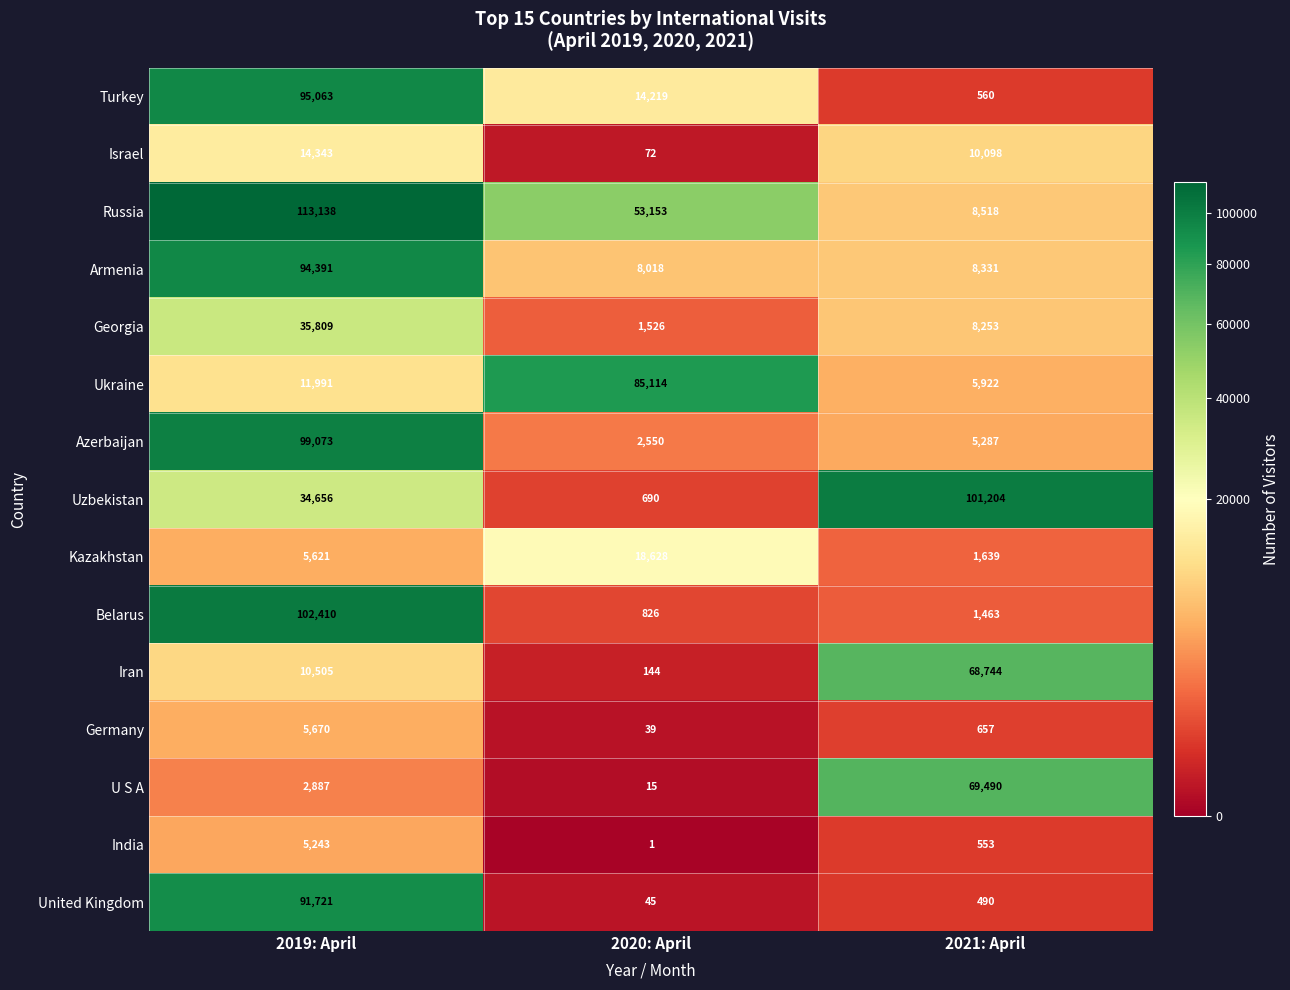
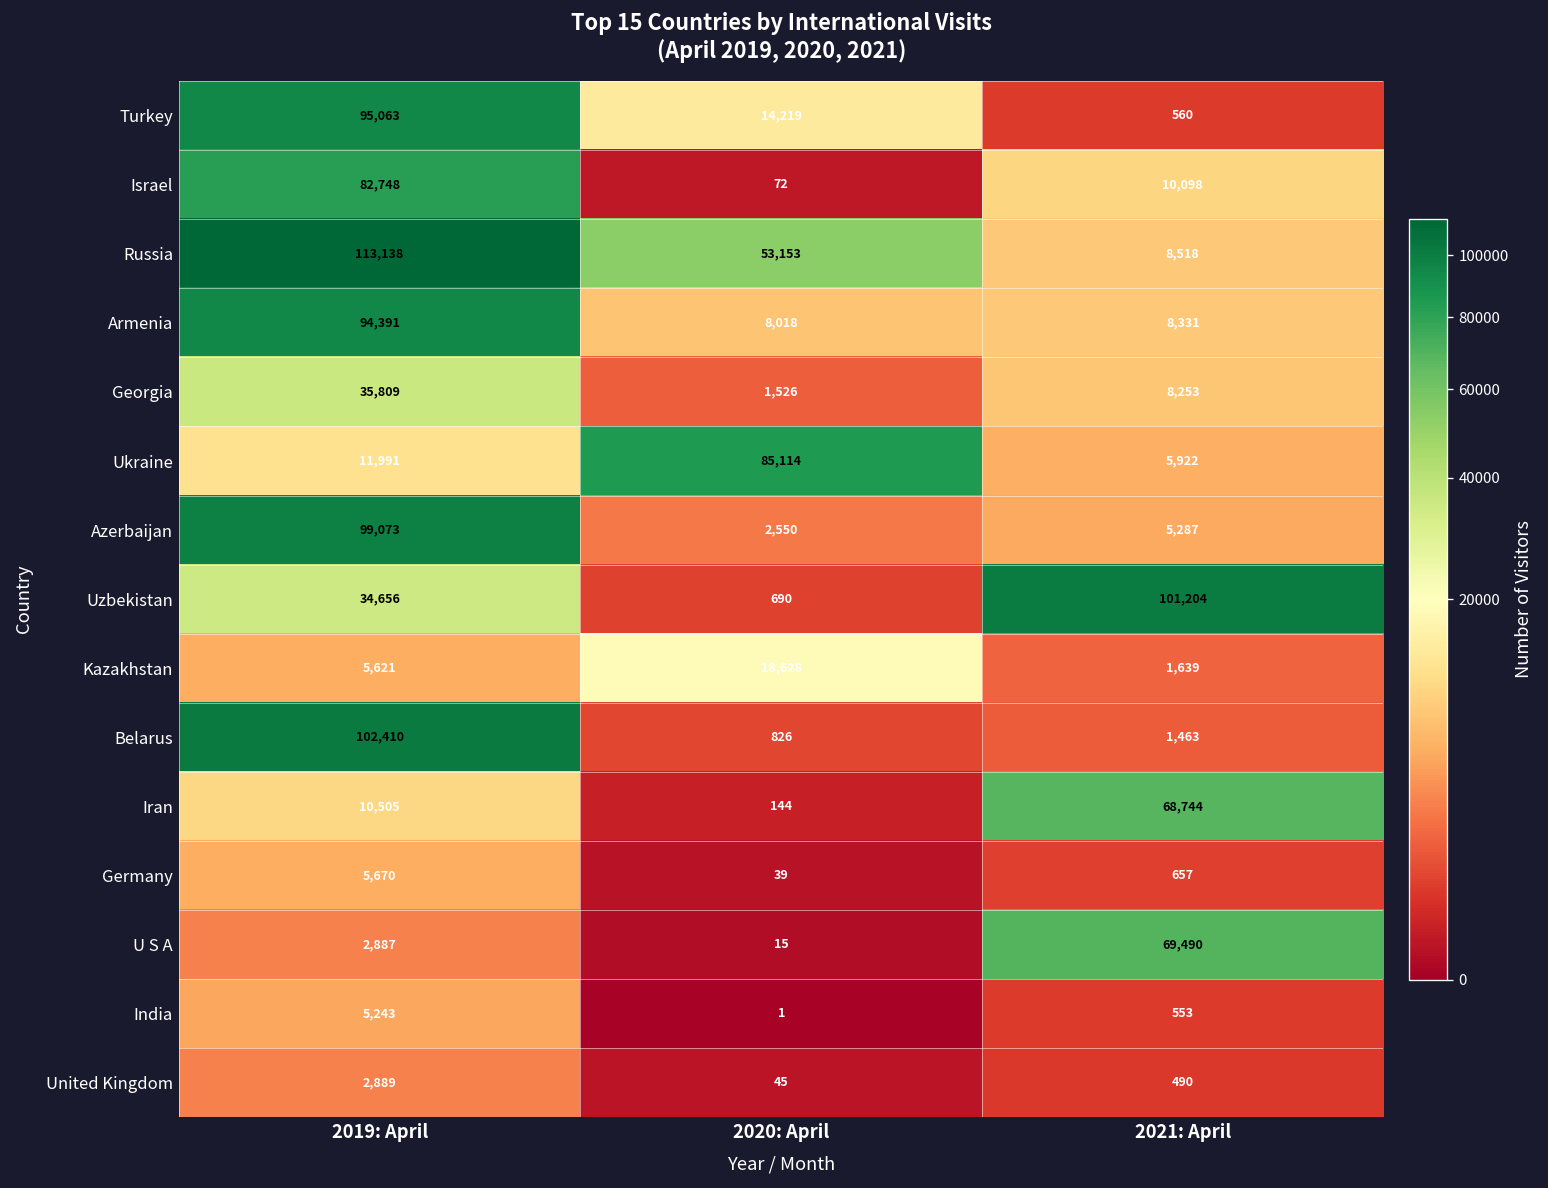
  {
    "Turkey": {
      "2019: April": "95,063",
      "2020: April": "14,219",
      "2021: April": "560"
    },
    "Israel": {
-     "2019: April": "14,343",
+     "2019: April": "82,748",
      "2020: April": "72",
      "2021: April": "10,098"
    },
    "Russia": {
      "2019: April": "113,138",
      "2020: April": "53,153",
      "2021: April": "8,518"
    },
    "Armenia": {
      "2019: April": "94,391",
      "2020: April": "8,018",
      "2021: April": "8,331"
    },
    "Georgia": {
      "2019: April": "35,809",
      "2020: April": "1,526",
      "2021: April": "8,253"
    },
    "Ukraine": {
      "2019: April": "11,991",
      "2020: April": "85,114",
      "2021: April": "5,922"
    },
    "Azerbaijan": {
      "2019: April": "99,073",
      "2020: April": "2,550",
      "2021: April": "5,287"
    },
    "Uzbekistan": {
      "2019: April": "34,656",
      "2020: April": "690",
      "2021: April": "101,204"
    },
    "Kazakhstan": {
      "2019: April": "5,621",
      "2020: April": "18,628",
      "2021: April": "1,639"
    },
    "Belarus": {
      "2019: April": "102,410",
      "2020: April": "826",
      "2021: April": "1,463"
    },
    "Iran": {
      "2019: April": "10,505",
      "2020: April": "144",
      "2021: April": "68,744"
    },
    "Germany": {
      "2019: April": "5,670",
      "2020: April": "39",
      "2021: April": "657"
    },
    "U S A": {
      "2019: April": "2,887",
      "2020: April": "15",
      "2021: April": "69,490"
    },
    "India": {
      "2019: April": "5,243",
      "2020: April": "1",
      "2021: April": "553"
    },
    "United Kingdom": {
-     "2019: April": "91,721",
+     "2019: April": "2,889",
      "2020: April": "45",
      "2021: April": "490"
    }
  }
